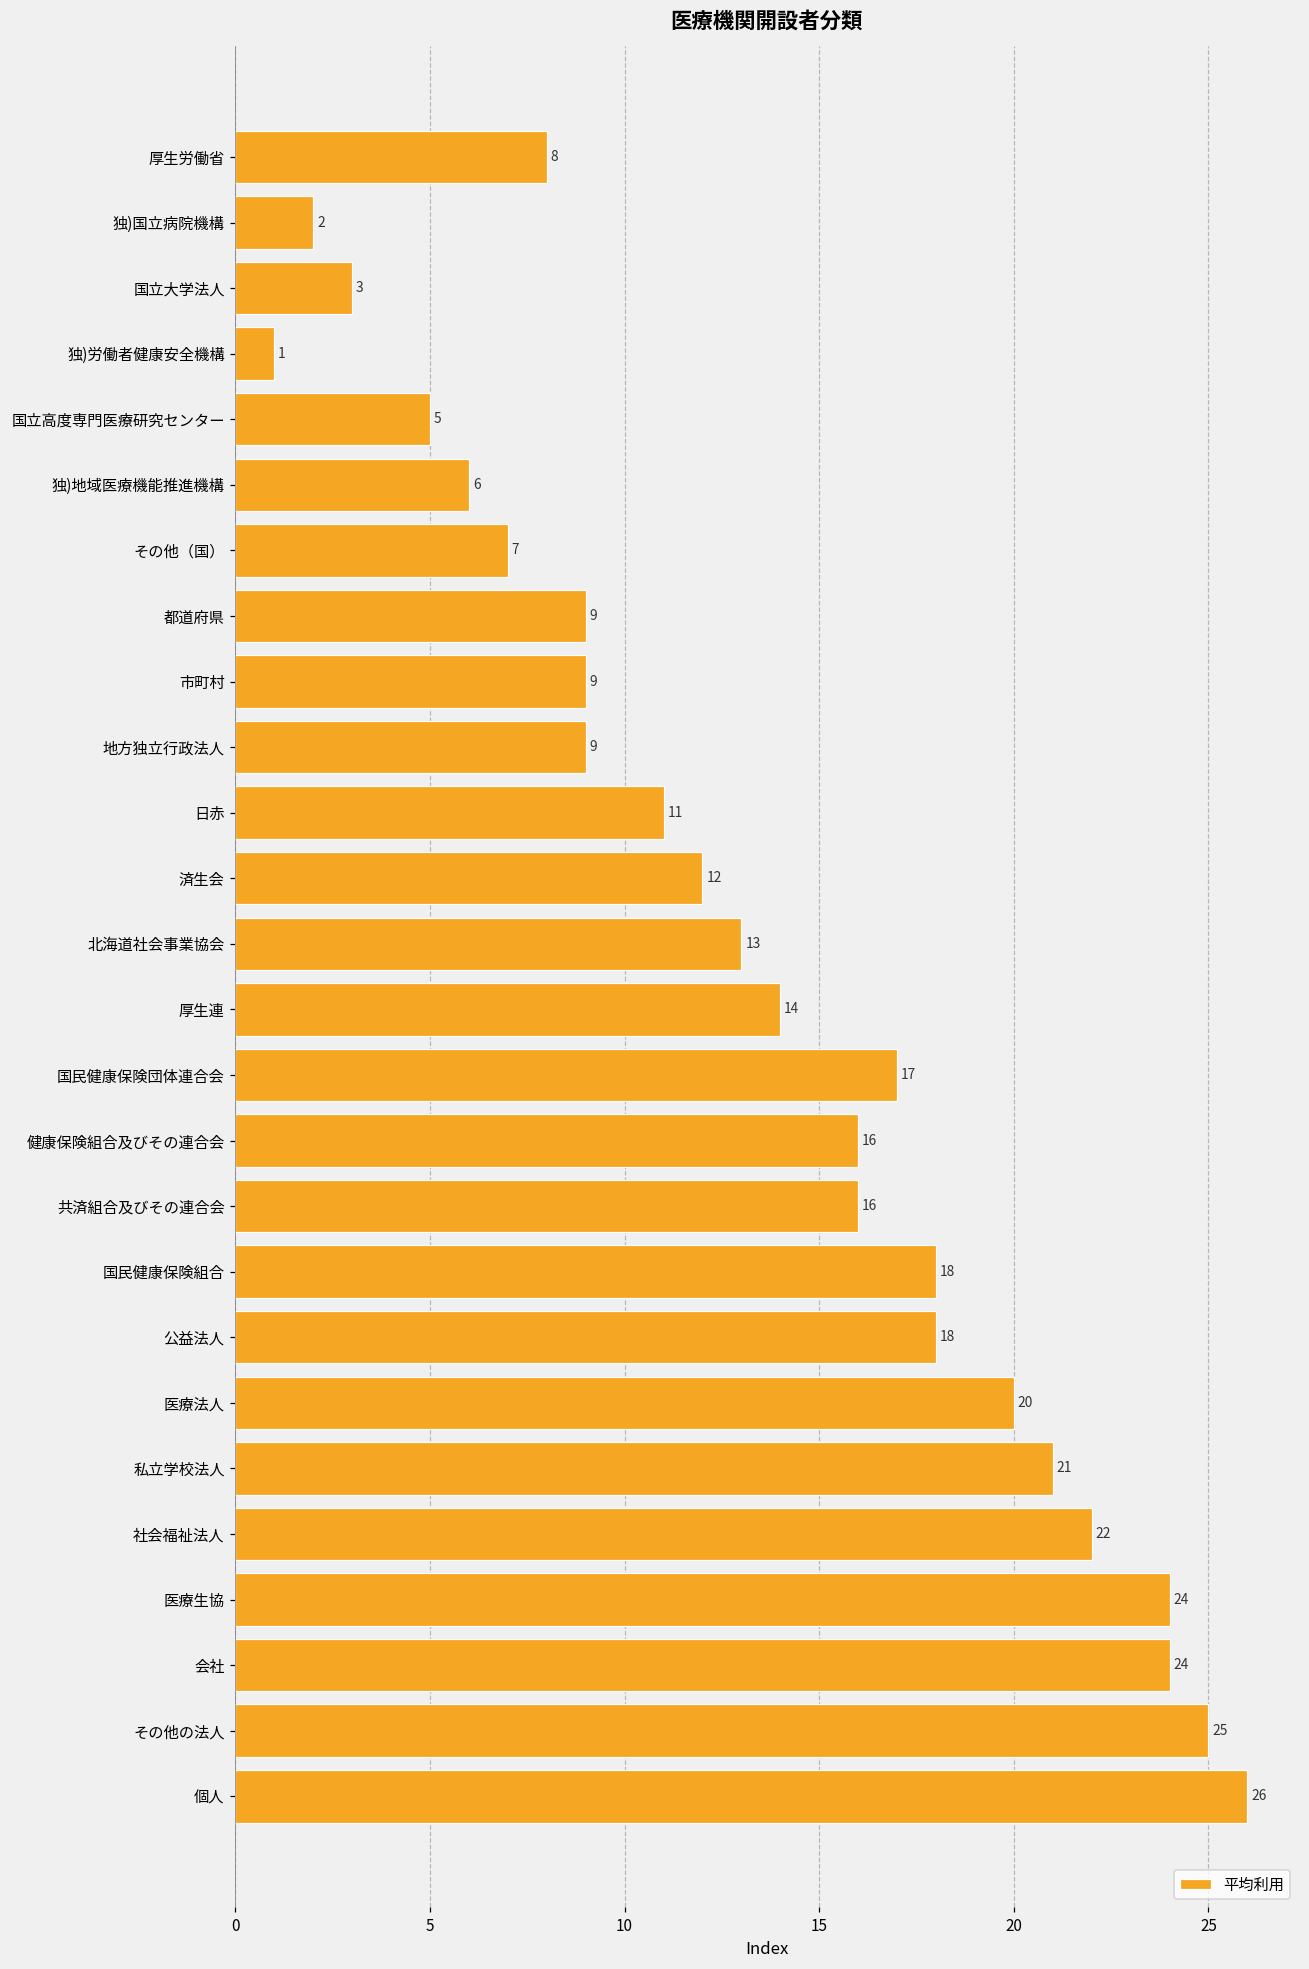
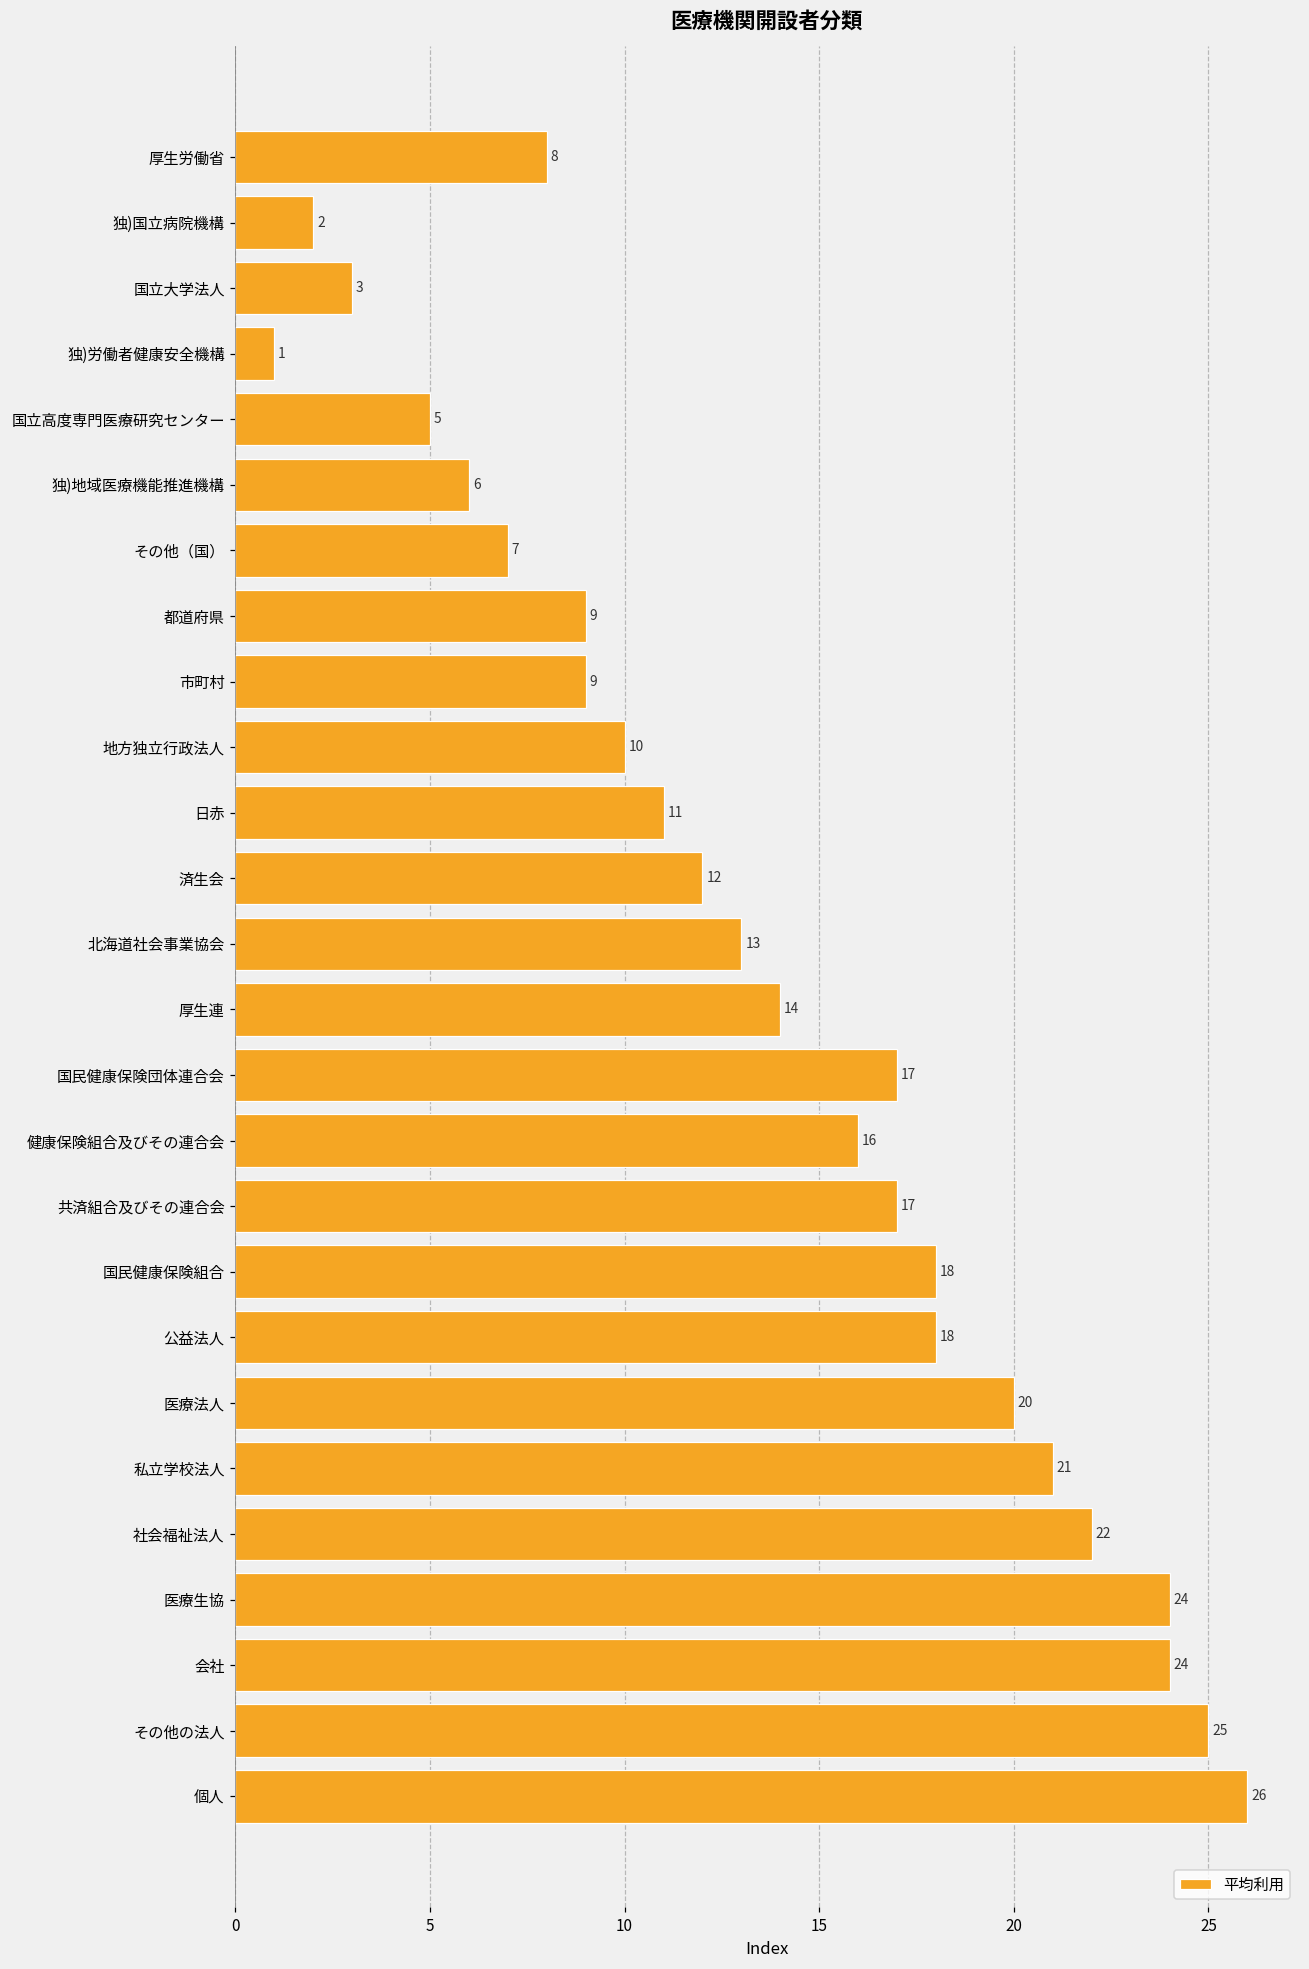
  {
    "厚生労働省": 8,
    "独)国立病院機構": 2,
    "国立大学法人": 3,
    "独)労働者健康安全機構": 1,
    "国立高度専門医療研究センター": 5,
    "独)地域医療機能推進機構": 6,
    "その他（国）": 7,
    "都道府県": 9,
    "市町村": 9,
-   "地方独立行政法人": 9,
+   "地方独立行政法人": 10,
    "日赤": 11,
    "済生会": 12,
    "北海道社会事業協会": 13,
    "厚生連": 14,
    "国民健康保険団体連合会": 17,
    "健康保険組合及びその連合会": 16,
-   "共済組合及びその連合会": 16,
+   "共済組合及びその連合会": 17,
    "国民健康保険組合": 18,
    "公益法人": 18,
    "医療法人": 20,
    "私立学校法人": 21,
    "社会福祉法人": 22,
    "医療生協": 24,
    "会社": 24,
    "その他の法人": 25,
    "個人": 26
  }
